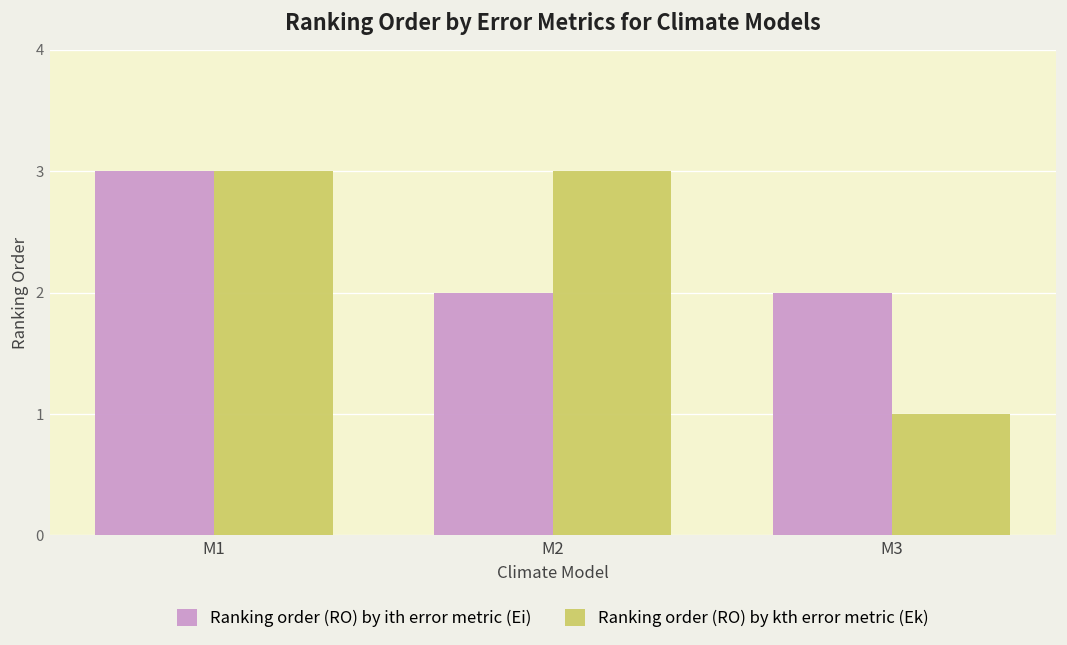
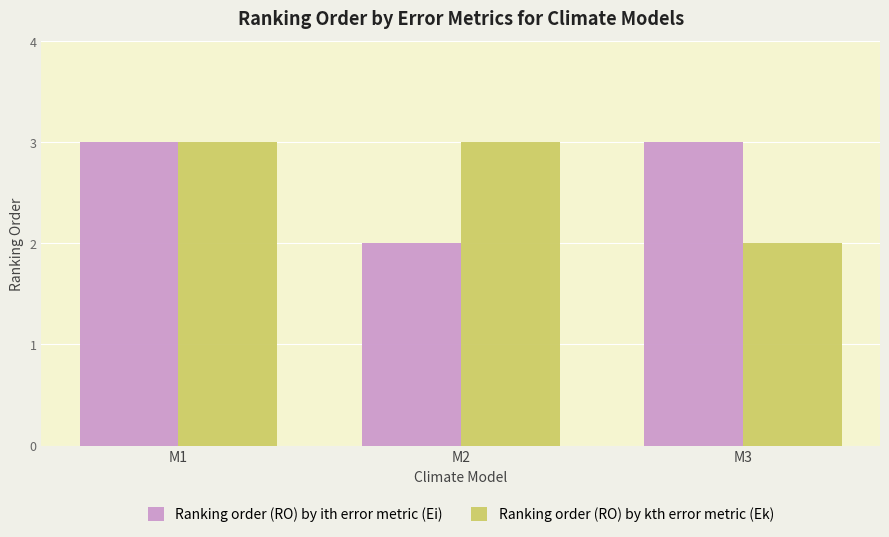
  {
    "Ranking order (RO) by ith error metric (Ei)": {
      "M1": 3,
      "M2": 2,
-     "M3": 2
+     "M3": 3
    },
    "Ranking order (RO) by kth error metric (Ek)": {
      "M1": 3,
      "M2": 3,
-     "M3": 1
+     "M3": 2
    }
  }
